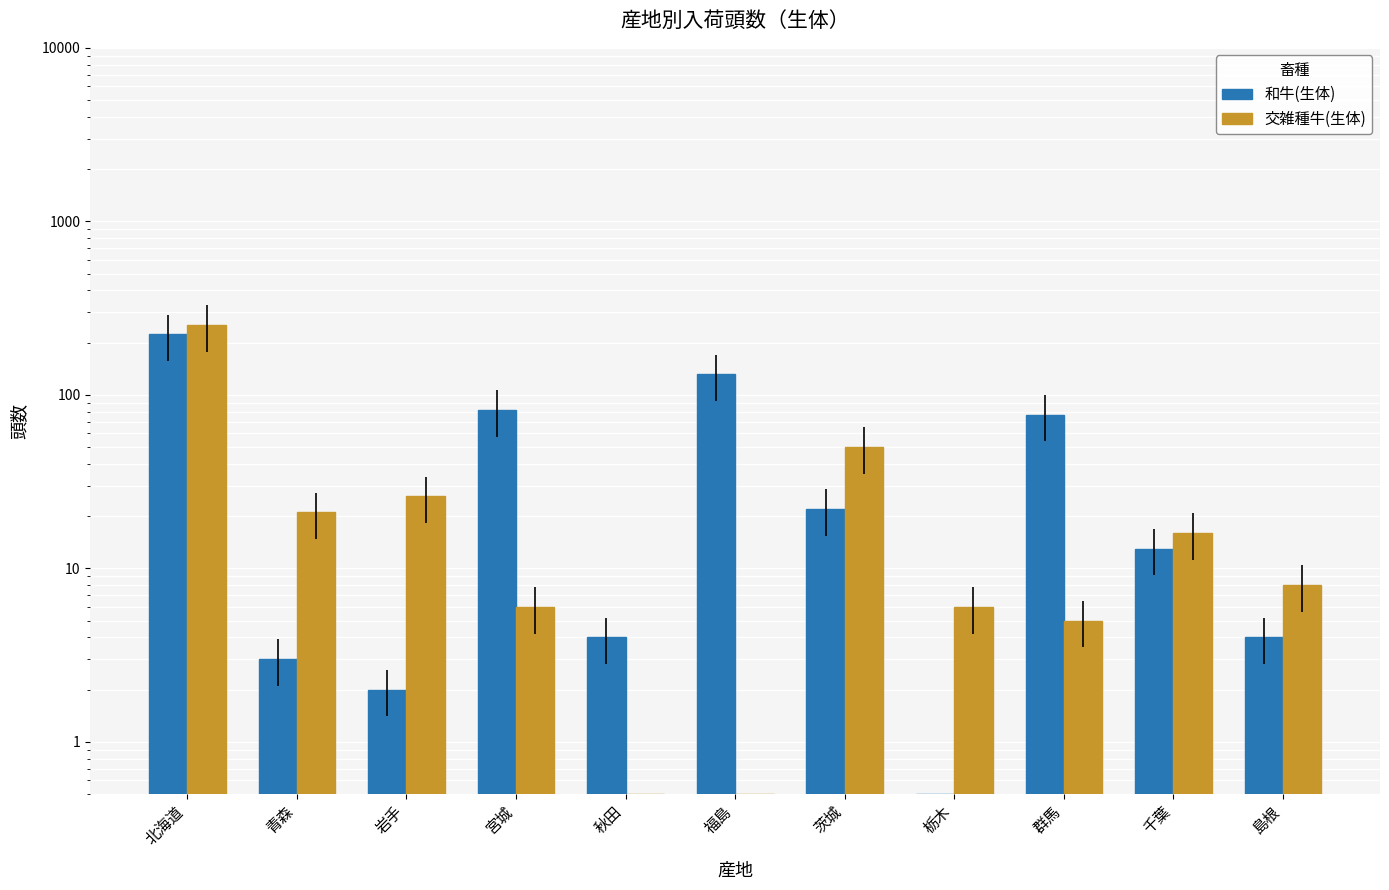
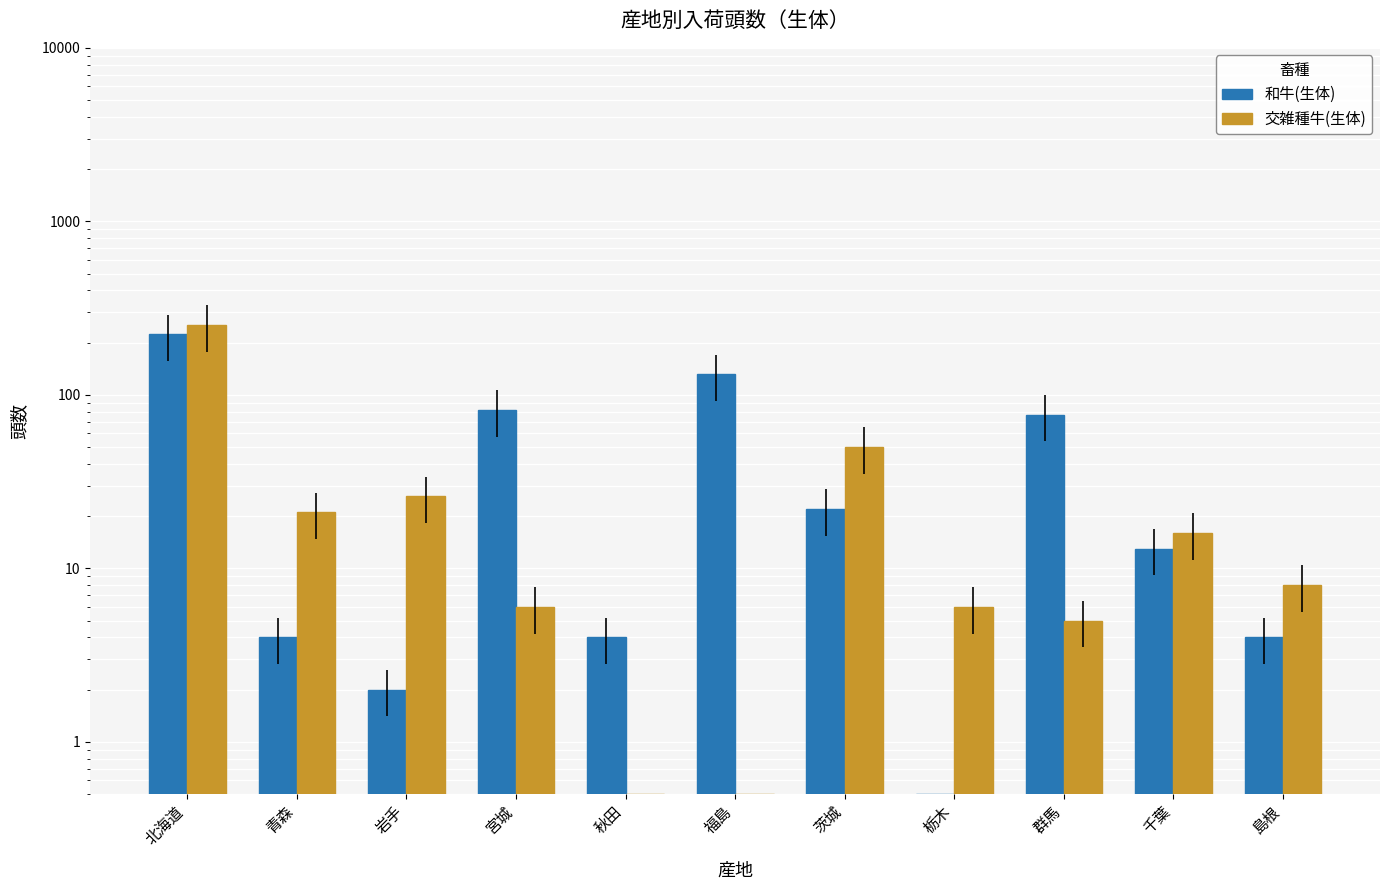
  {
    "和牛(生体)": {
      "北海道": 220,
-     "青森": 3,
+     "青森": 4,
      "岩手": 2,
      "宮城": 80,
      "秋田": 4,
      "福島": 130,
      "茨城": 22,
      "栃木": 0.50,
      "群馬": 80,
      "千葉": 13,
      "島根": 4
    },
    "交雑種牛(生体)": {
      "北海道": 250,
      "青森": 21,
      "岩手": 26,
      "宮城": 6,
      "秋田": 0.50,
      "福島": 0.50,
      "茨城": 50,
      "栃木": 6,
      "群馬": 5,
      "千葉": 16,
      "島根": 8
    }
  }
